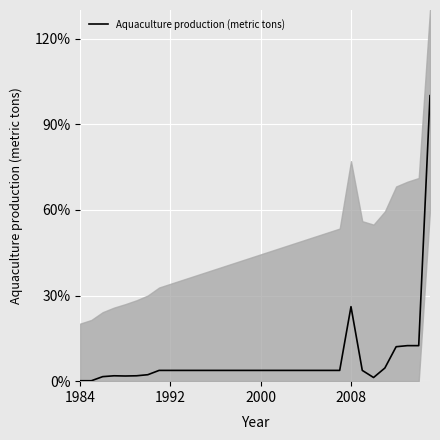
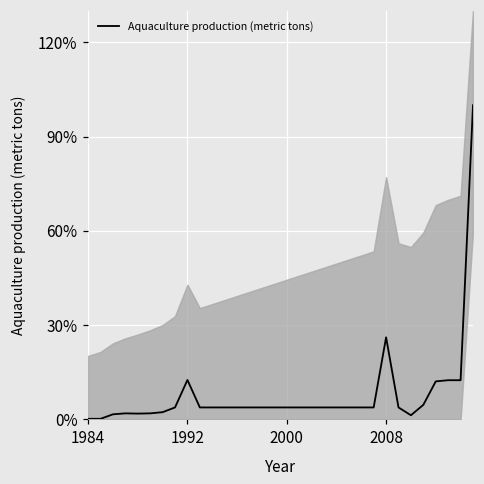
  {
    "Aquaculture production (metric tons)": {
      "1984": "0%",
-     "1992": "4%",
+     "1992": "13%",
      "2000": "4%",
      "2008": "26%"
    }
  }
